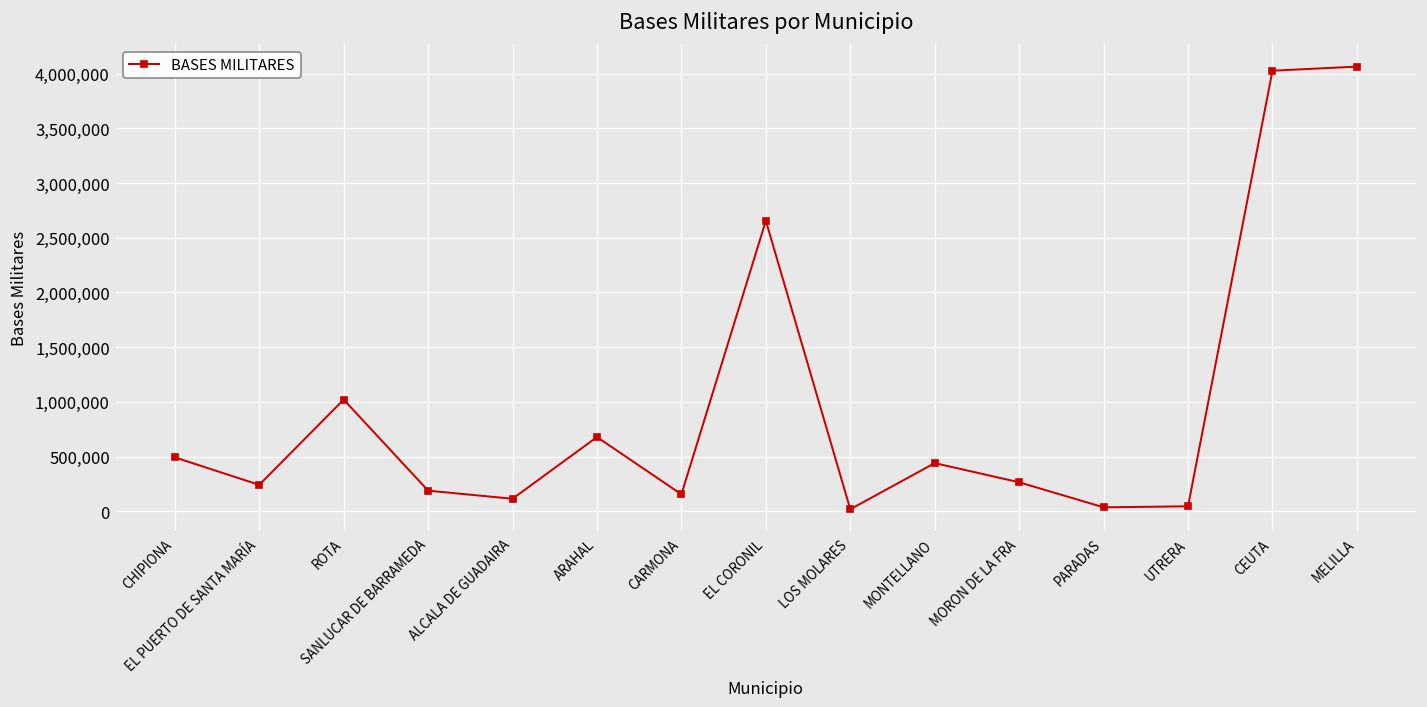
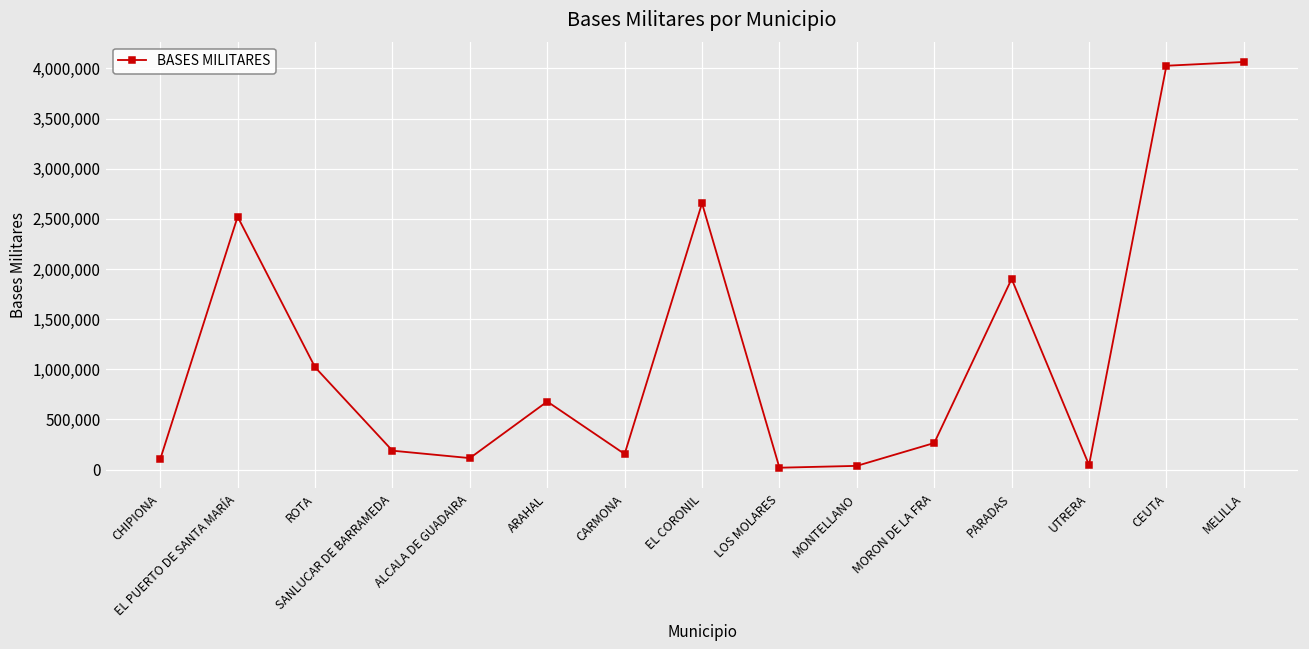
  {
-   "CHIPIONA": "500,000",
-   "EL PUERTO DE SANTA MARÍA": "200,000",
+   "CHIPIONA": "100,000",
+   "EL PUERTO DE SANTA MARÍA": "2,500,000",
    "ROTA": "1,000,000",
    "SANLUCAR DE BARRAMEDA": "200,000",
    "ALCALA DE GUADAIRA": "100,000",
    "ARAHAL": "700,000",
    "CARMONA": "200,000",
    "EL CORONIL": "2,700,000",
    "LOS MOLARES": "0",
-   "MONTELLANO": "400,000",
+   "MONTELLANO": "0",
    "MORON DE LA FRA": "300,000",
-   "PARADAS": "0",
+   "PARADAS": "1,900,000",
    "UTRERA": "0",
    "CEUTA": "4,000,000",
    "MELILLA": "4,100,000"
  }
